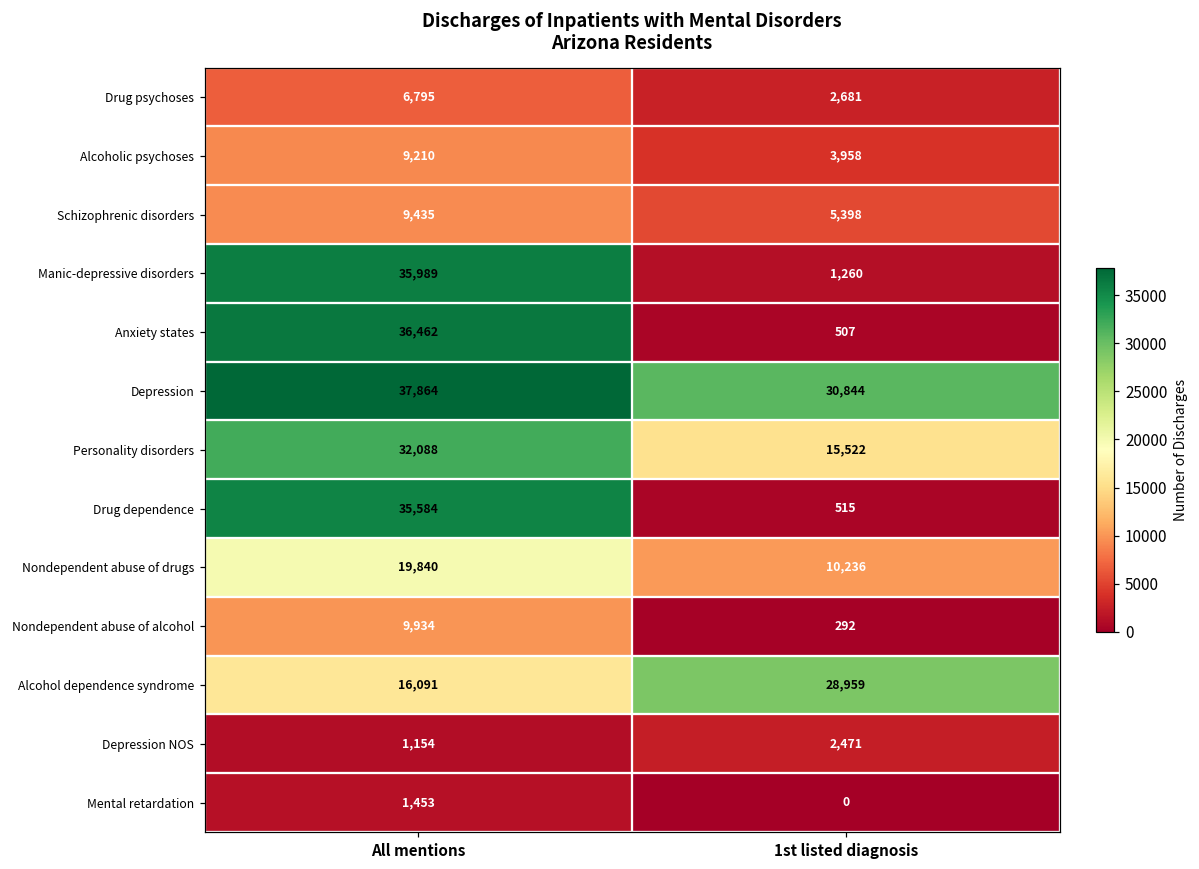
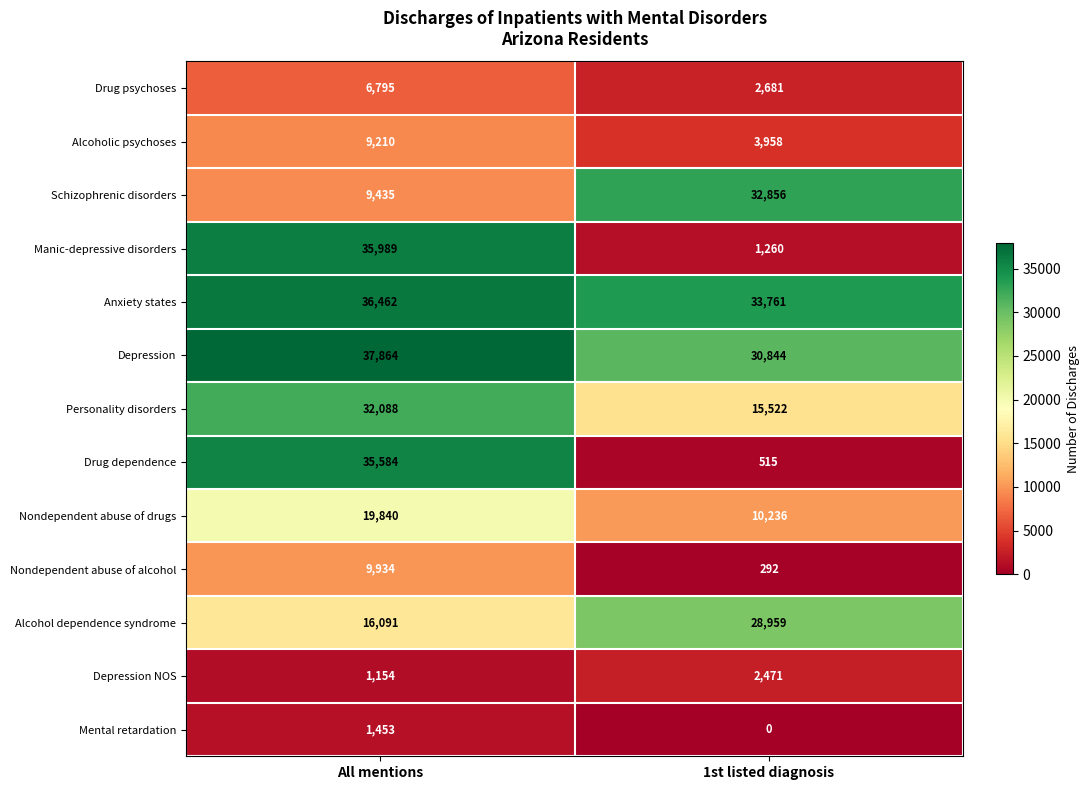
  {
    "Drug psychoses": {
      "All mentions": "6,795",
      "1st listed diagnosis": "2,681"
    },
    "Alcoholic psychoses": {
      "All mentions": "9,210",
      "1st listed diagnosis": "3,958"
    },
    "Schizophrenic disorders": {
      "All mentions": "9,435",
-     "1st listed diagnosis": "5,398"
+     "1st listed diagnosis": "32,856"
    },
    "Manic-depressive disorders": {
      "All mentions": "35,989",
      "1st listed diagnosis": "1,260"
    },
    "Anxiety states": {
      "All mentions": "36,462",
-     "1st listed diagnosis": "507"
+     "1st listed diagnosis": "33,761"
    },
    "Depression": {
      "All mentions": "37,864",
      "1st listed diagnosis": "30,844"
    },
    "Personality disorders": {
      "All mentions": "32,088",
      "1st listed diagnosis": "15,522"
    },
    "Drug dependence": {
      "All mentions": "35,584",
      "1st listed diagnosis": "515"
    },
    "Nondependent abuse of drugs": {
      "All mentions": "19,840",
      "1st listed diagnosis": "10,236"
    },
    "Nondependent abuse of alcohol": {
      "All mentions": "9,934",
      "1st listed diagnosis": "292"
    },
    "Alcohol dependence syndrome": {
      "All mentions": "16,091",
      "1st listed diagnosis": "28,959"
    },
    "Depression NOS": {
      "All mentions": "1,154",
      "1st listed diagnosis": "2,471"
    },
    "Mental retardation": {
      "All mentions": "1,453",
      "1st listed diagnosis": "0"
    }
  }
